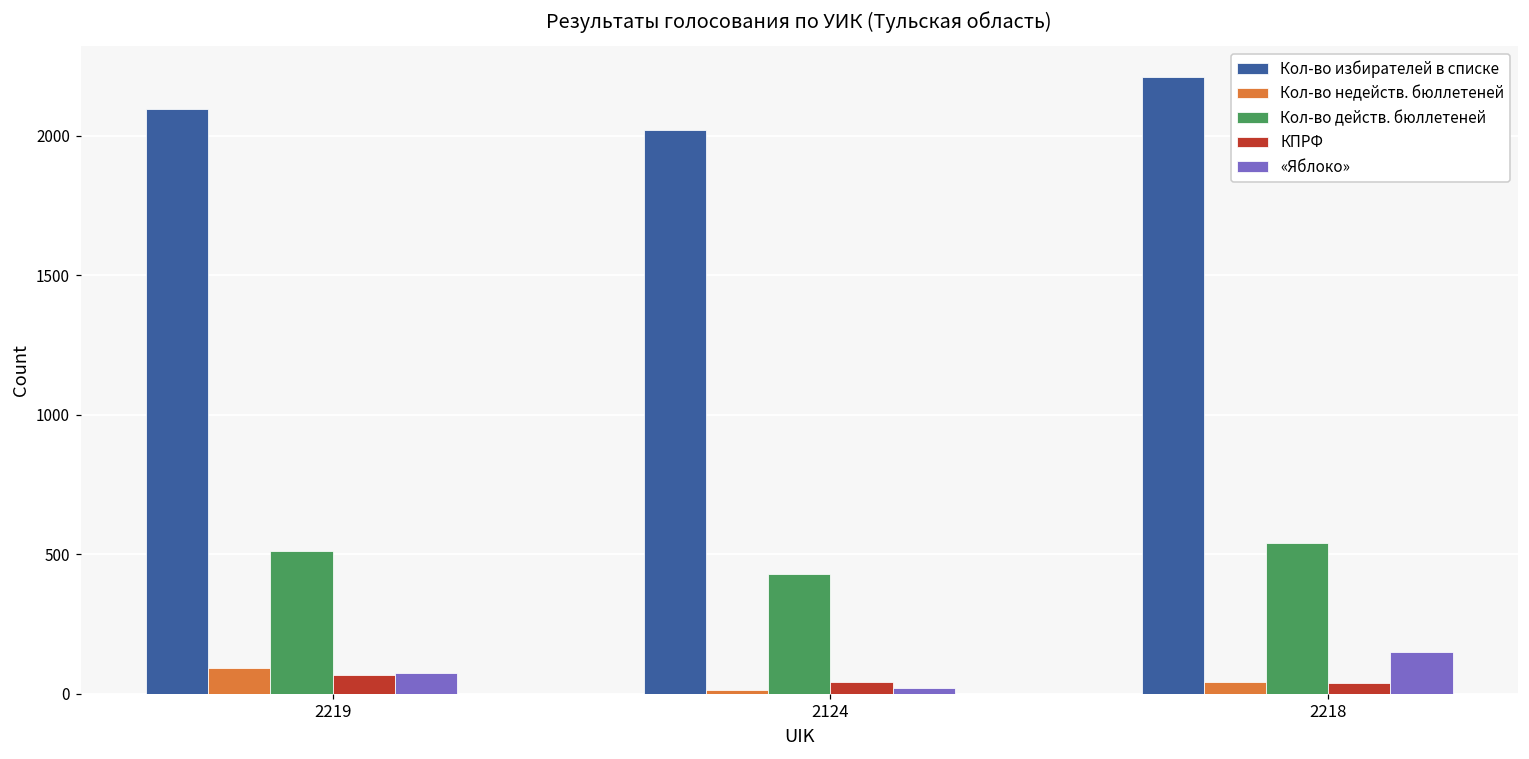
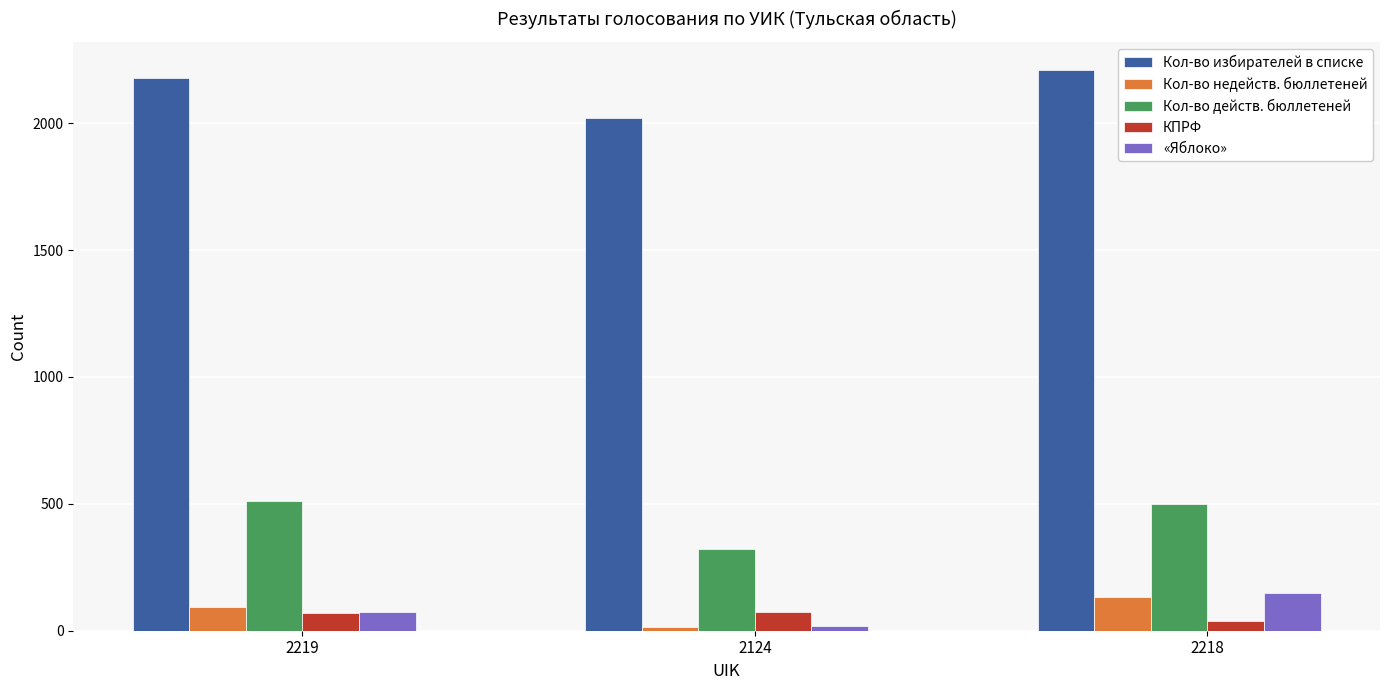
  {
    "Кол-во избирателей в списке": {
-     "2219": 2100,
+     "2219": 2180,
      "2124": 2020,
      "2218": 2210
    },
    "Кол-во недейств. бюллетеней": {
      "2219": 90,
      "2124": 10,
-     "2218": 40
+     "2218": 130
    },
    "Кол-во действ. бюллетеней": {
      "2219": 510,
-     "2124": 430,
-     "2218": 540
+     "2124": 320,
+     "2218": 500
    },
    "КПРФ": {
      "2219": 70,
-     "2124": 40,
+     "2124": 80,
      "2218": 40
    },
    "«Яблоко»": {
      "2219": 70,
      "2124": 20,
      "2218": 150
    }
  }
